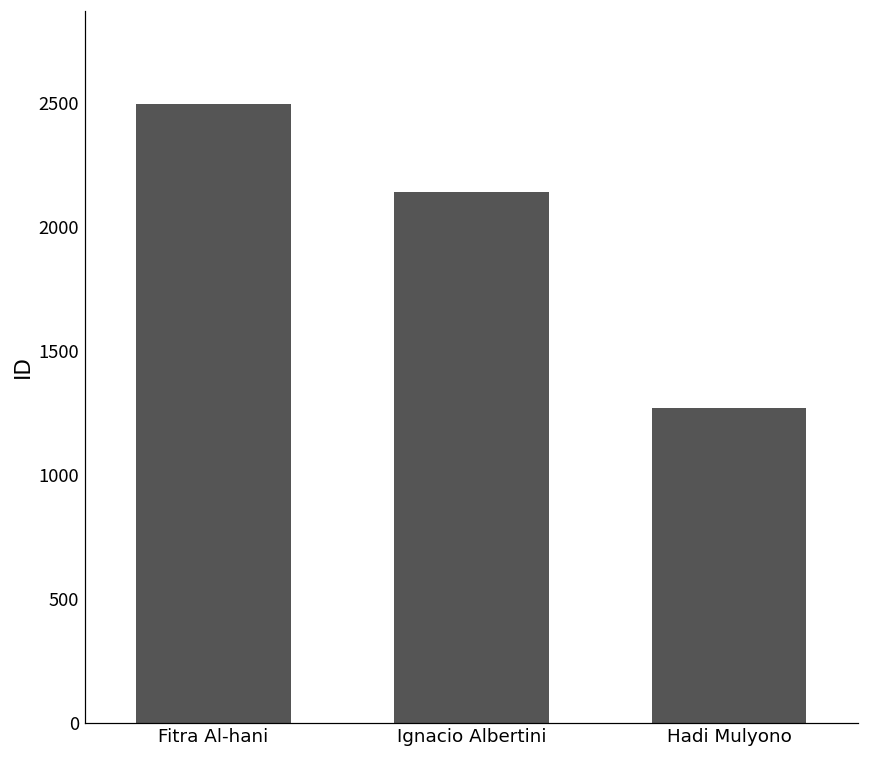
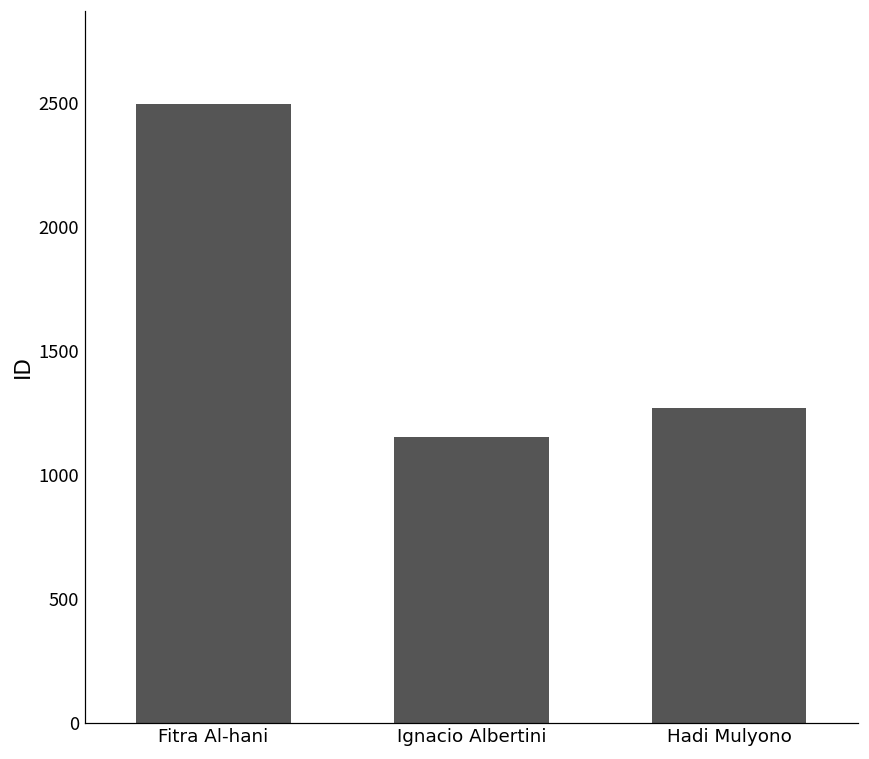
  {
    "Fitra Al-hani": 2500,
-   "Ignacio Albertini": 2140,
+   "Ignacio Albertini": 1150,
    "Hadi Mulyono": 1270
  }
